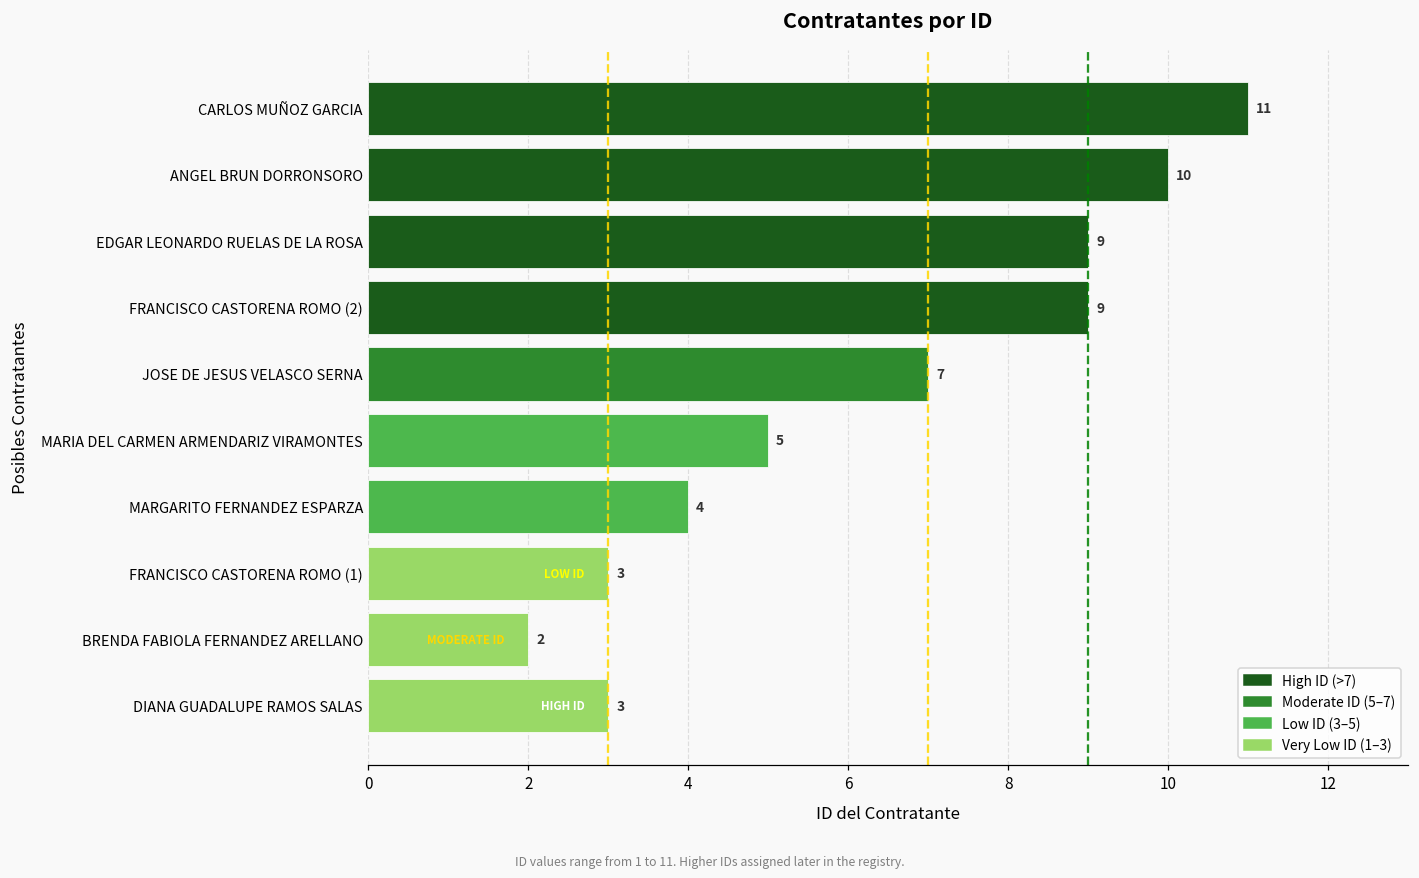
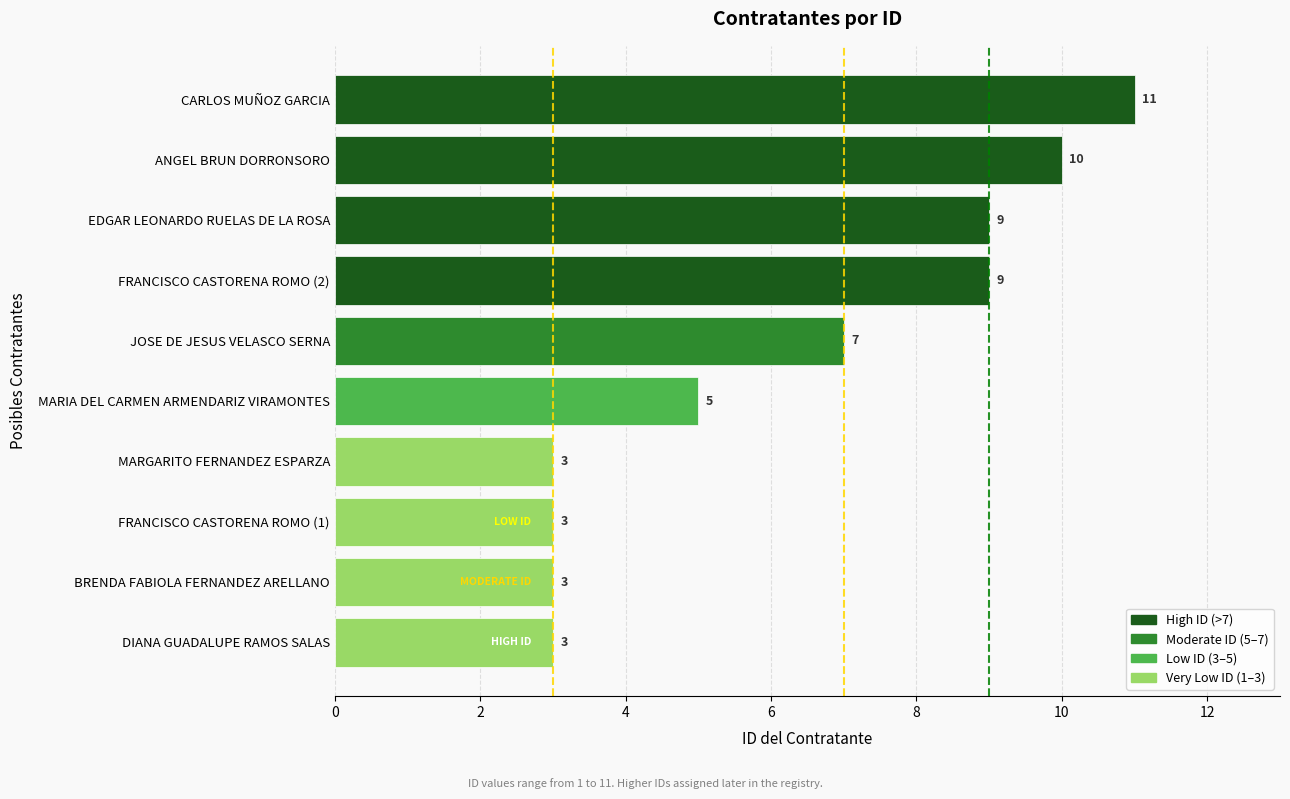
  {
    "CARLOS MUÑOZ GARCIA": 11,
    "ANGEL BRUN DORRONSORO": 10,
    "EDGAR LEONARDO RUELAS DE LA ROSA": 9,
    "FRANCISCO CASTORENA ROMO (2)": 9,
    "JOSE DE JESUS VELASCO SERNA": 7,
    "MARIA DEL CARMEN ARMENDARIZ VIRAMONTES": 5,
-   "MARGARITO FERNANDEZ ESPARZA": 4,
+   "MARGARITO FERNANDEZ ESPARZA": 3,
    "FRANCISCO CASTORENA ROMO (1)": 3,
-   "BRENDA FABIOLA FERNANDEZ ARELLANO": 2,
+   "BRENDA FABIOLA FERNANDEZ ARELLANO": 3,
    "DIANA GUADALUPE RAMOS SALAS": 3
  }
